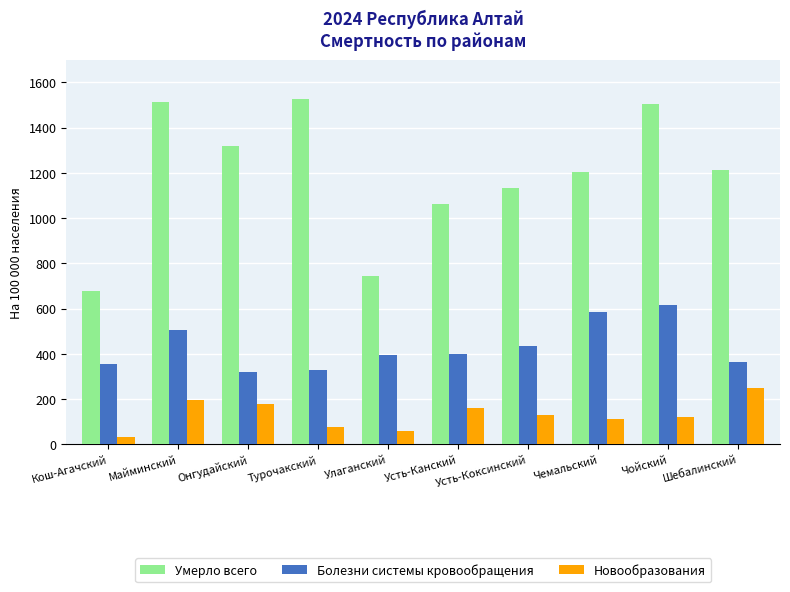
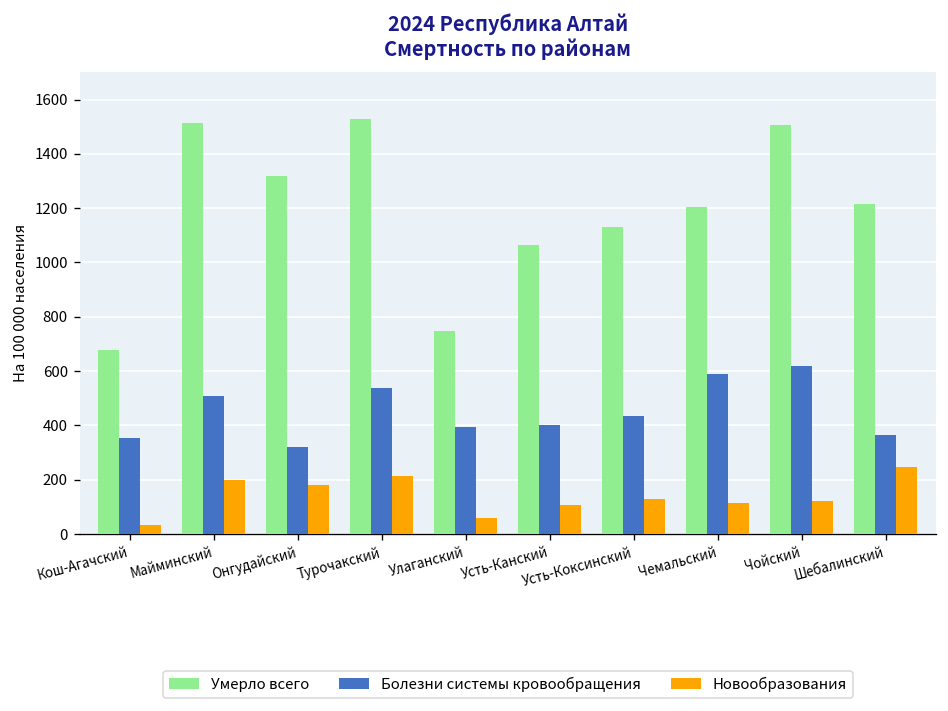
  {
    "Умерло всего": {
      "Кош-Агачский": 680,
      "Майминский": 1510,
      "Онгудайский": 1320,
      "Турочакский": 1530,
      "Улаганский": 750,
      "Усть-Канский": 1060,
      "Усть-Коксинский": 1130,
      "Чемальский": 1200,
      "Чойский": 1510,
      "Шебалинский": 1210
    },
    "Болезни системы кровообращения": {
      "Кош-Агачский": 350,
      "Майминский": 510,
      "Онгудайский": 320,
-     "Турочакский": 330,
+     "Турочакский": 540,
      "Улаганский": 390,
      "Усть-Канский": 400,
      "Усть-Коксинский": 430,
      "Чемальский": 590,
      "Чойский": 620,
      "Шебалинский": 360
    },
    "Новообразования": {
      "Кош-Агачский": 30,
      "Майминский": 200,
      "Онгудайский": 180,
-     "Турочакский": 80,
+     "Турочакский": 210,
      "Улаганский": 60,
-     "Усть-Канский": 160,
+     "Усть-Канский": 110,
      "Усть-Коксинский": 130,
      "Чемальский": 110,
      "Чойский": 120,
      "Шебалинский": 250
    }
  }
